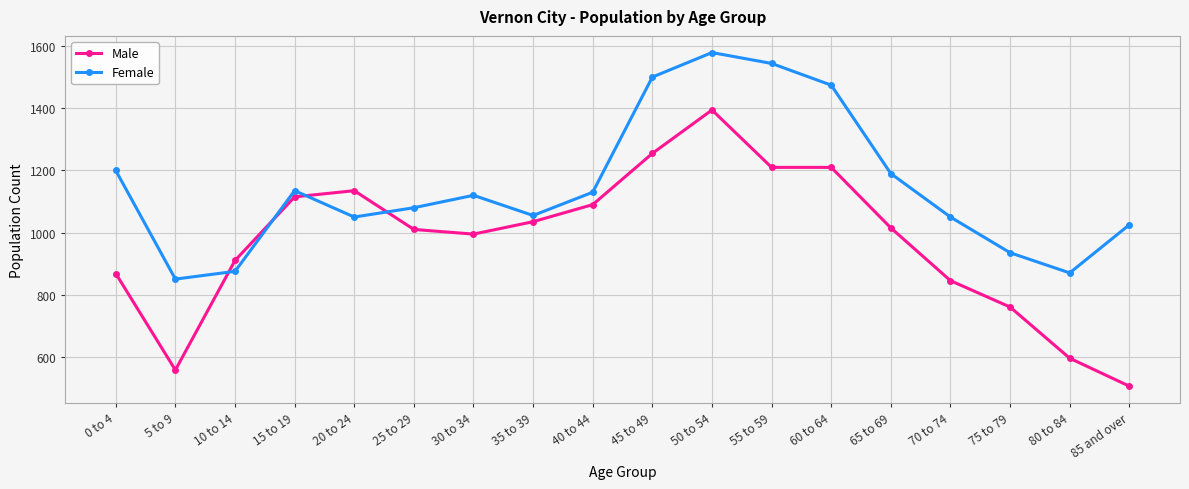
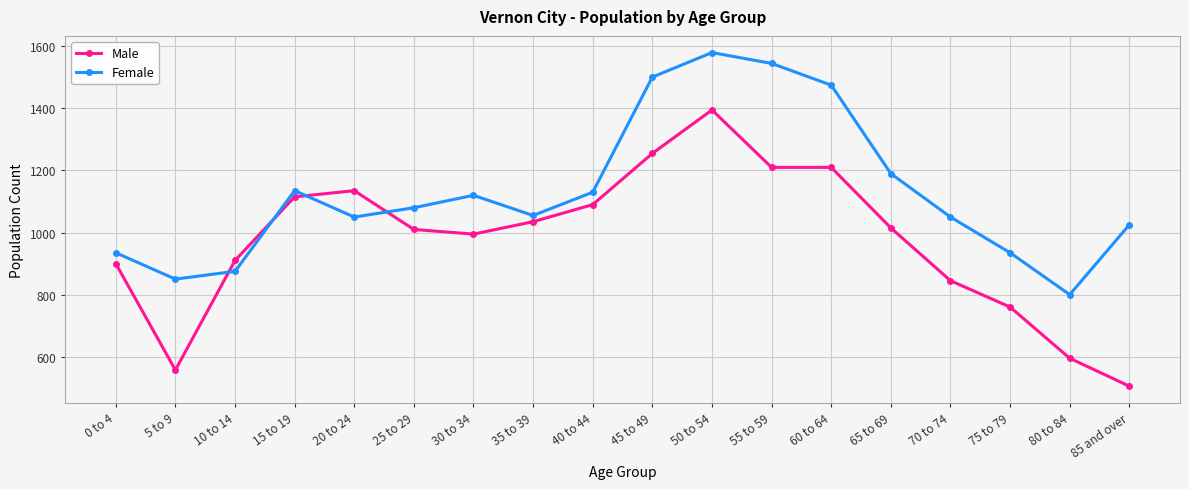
  {
    "Male": {
-     "0 to 4": 870,
+     "0 to 4": 900,
      "5 to 9": 560,
      "10 to 14": 910,
      "15 to 19": 1120,
      "20 to 24": 1140,
      "25 to 29": 1010,
      "30 to 34": 1000,
      "35 to 39": 1040,
      "40 to 44": 1090,
      "45 to 49": 1260,
      "50 to 54": 1400,
      "55 to 59": 1210,
      "60 to 64": 1210,
      "65 to 69": 1020,
      "70 to 74": 850,
      "75 to 79": 760,
      "80 to 84": 600,
      "85 and over": 510
    },
    "Female": {
-     "0 to 4": 1200,
+     "0 to 4": 940,
      "5 to 9": 850,
      "10 to 14": 880,
      "15 to 19": 1140,
      "20 to 24": 1050,
      "25 to 29": 1080,
      "30 to 34": 1120,
      "35 to 39": 1060,
      "40 to 44": 1130,
      "45 to 49": 1500,
      "50 to 54": 1580,
      "55 to 59": 1550,
      "60 to 64": 1480,
      "65 to 69": 1190,
      "70 to 74": 1050,
      "75 to 79": 940,
-     "80 to 84": 870,
+     "80 to 84": 800,
      "85 and over": 1030
    }
  }
